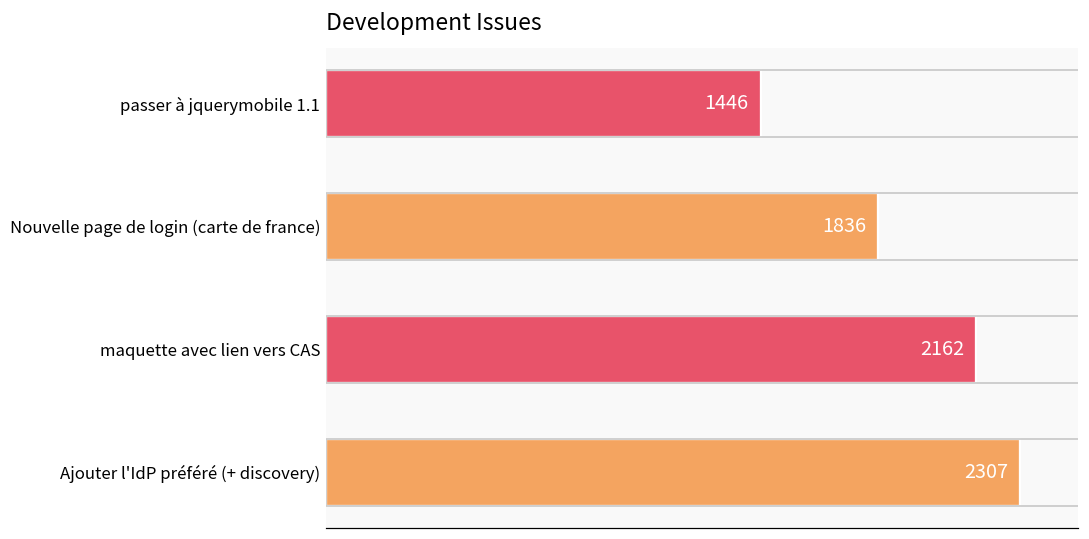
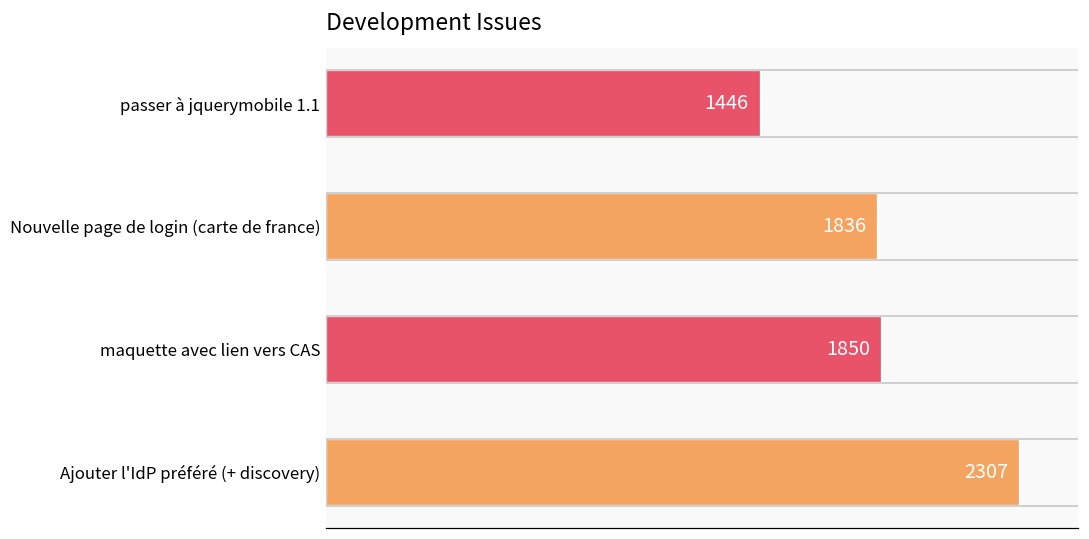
  {
    "passer à jquerymobile 1.1": 1446,
    "Nouvelle page de login (carte de france)": 1836,
-   "maquette avec lien vers CAS": 2162,
+   "maquette avec lien vers CAS": 1850,
    "Ajouter l'IdP préféré (+ discovery)": 2307
  }
